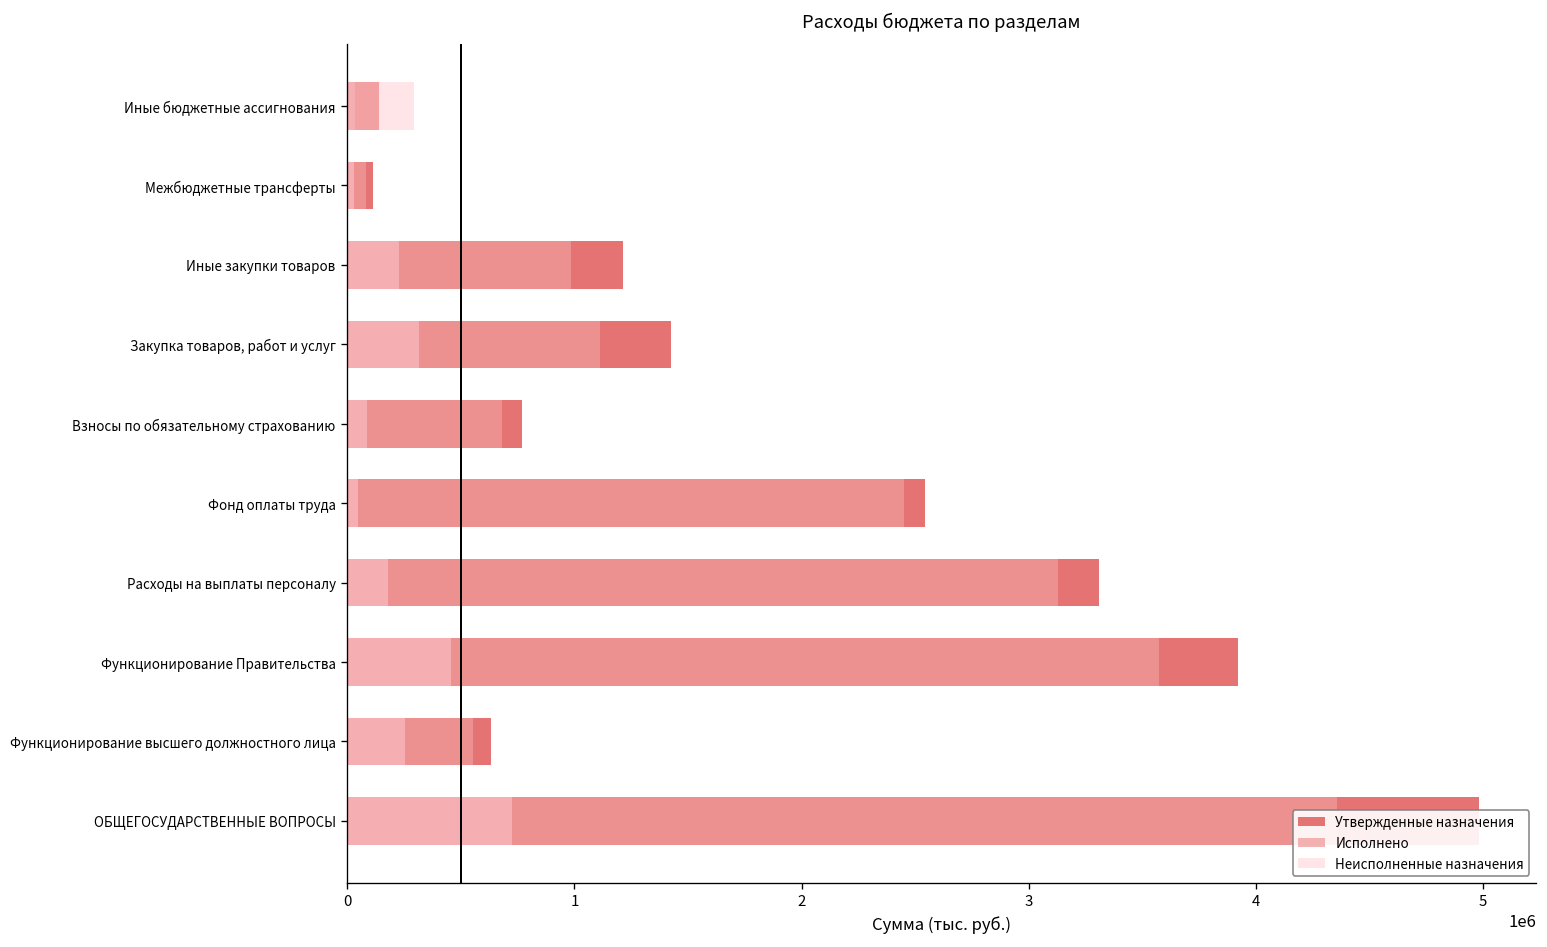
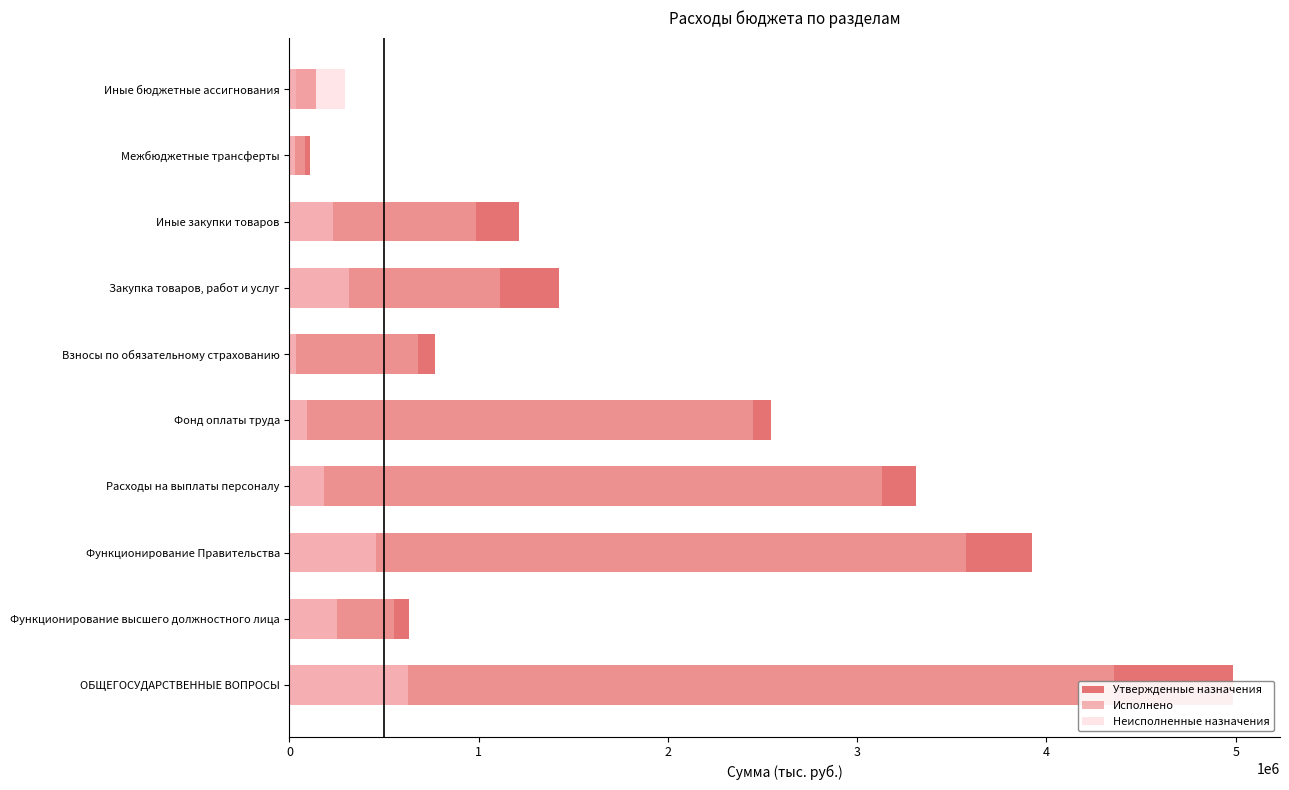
  {
    "Неисполненные назначения": {
      "Иные бюджетные ассигнования": 290000,
-     "Взносы по обязательному страхованию": 90000,
-     "Фонд оплаты труда": 50000,
-     "ОБЩЕГОСУДАРСТВЕННЫЕ ВОПРОСЫ": 720000
+     "Взносы по обязательному страхованию": 40000,
+     "Фонд оплаты труда": 90000,
+     "ОБЩЕГОСУДАРСТВЕННЫЕ ВОПРОСЫ": 630000
    }
  }
